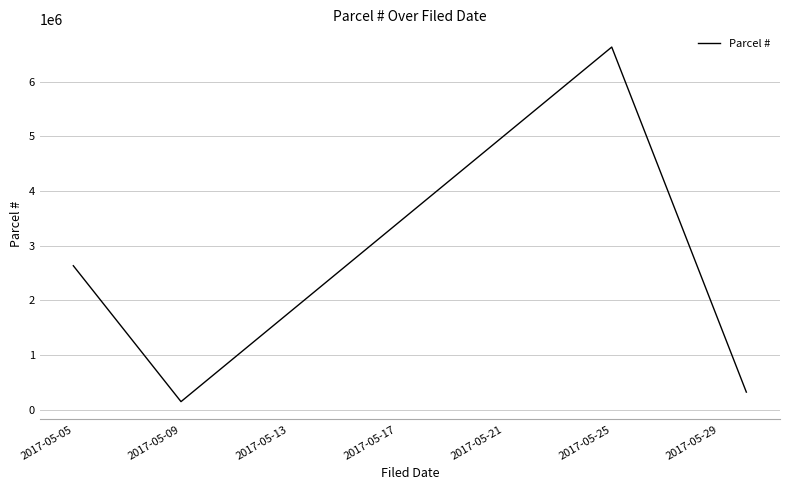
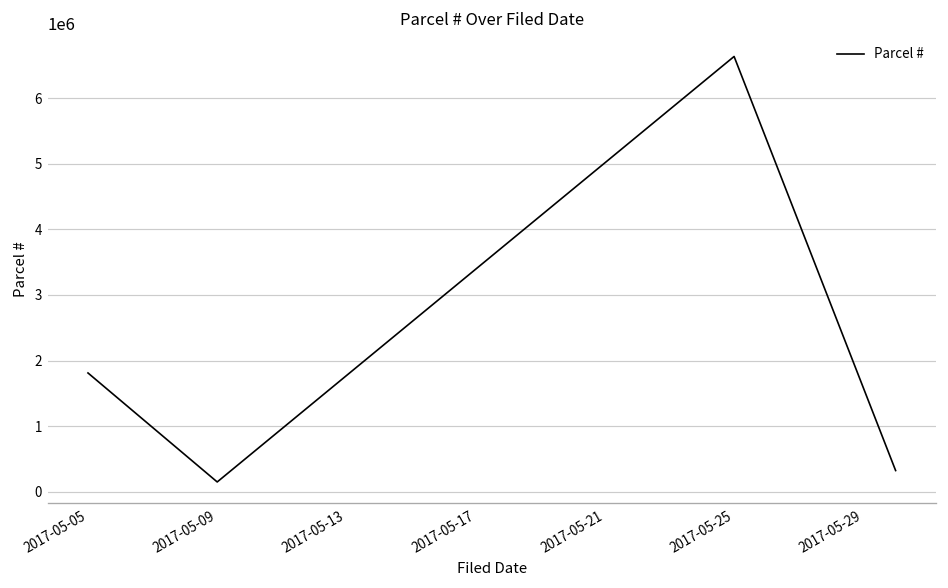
  {
-   "2017-05-05": 2600000,
+   "2017-05-05": 1800000,
    "2017-05-09": 100000,
    "2017-05-25": 6600000
  }
